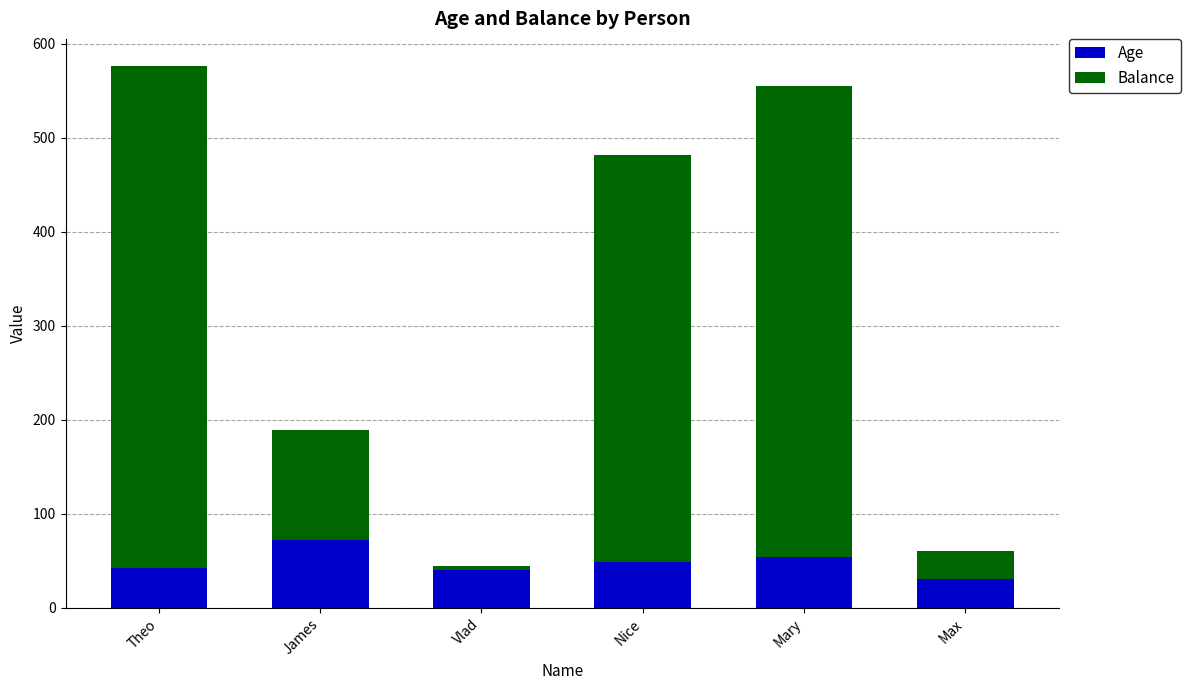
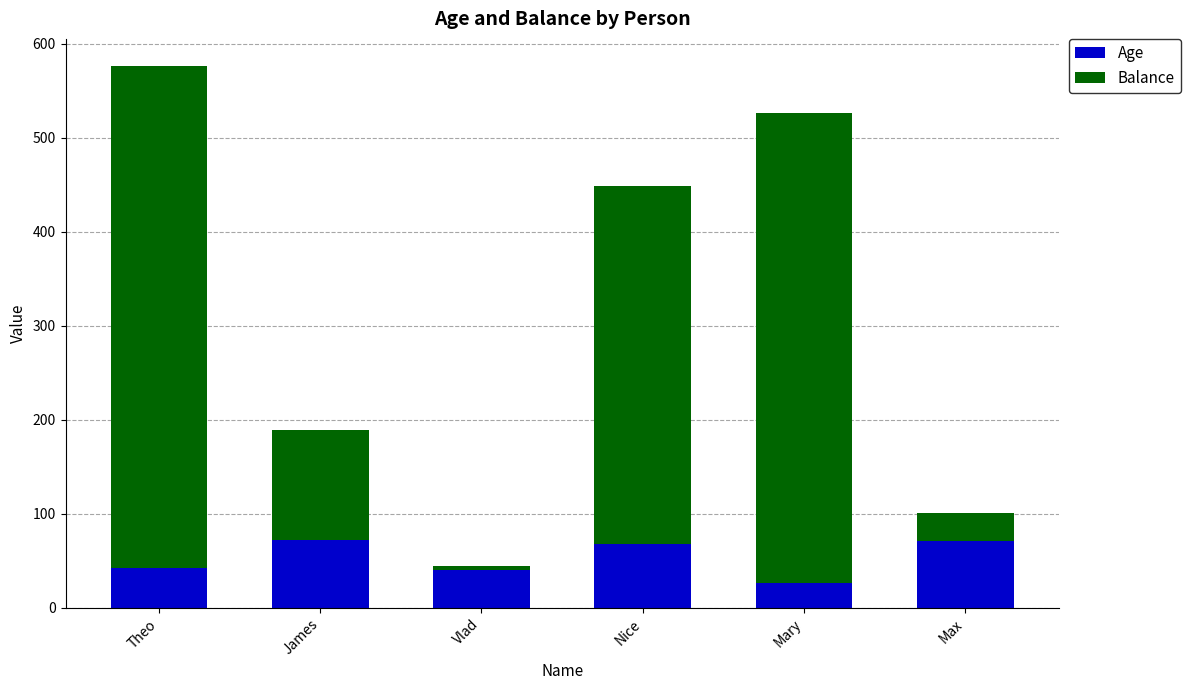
  {
    "Age": {
      "Theo": 40,
      "James": 70,
      "Vlad": 40,
-     "Nice": 50,
-     "Mary": 50,
-     "Max": 30
+     "Nice": 70,
+     "Mary": 30,
+     "Max": 70
    },
    "Balance": {
      "Theo": 530,
      "James": 120,
      "Vlad": 0,
-     "Nice": 430,
+     "Nice": 380,
      "Mary": 500,
      "Max": 30
    }
  }
